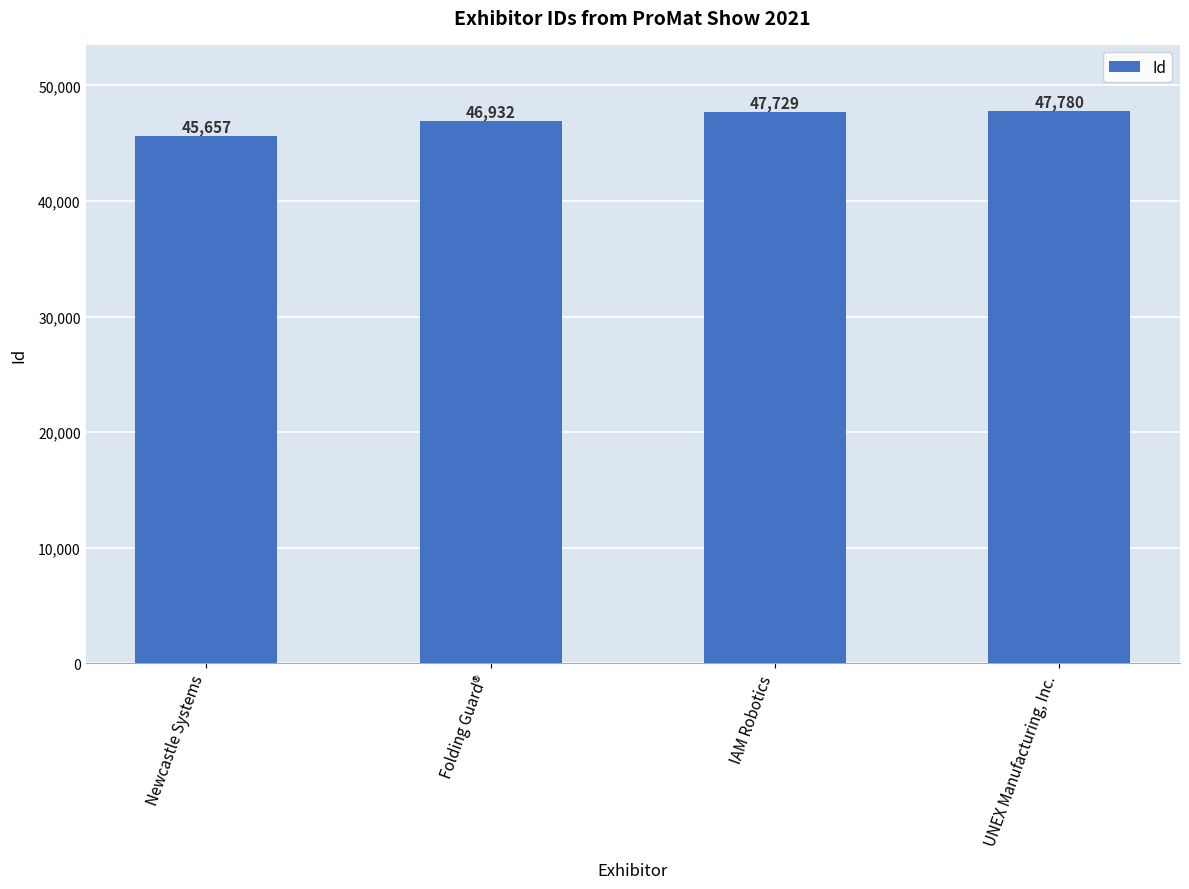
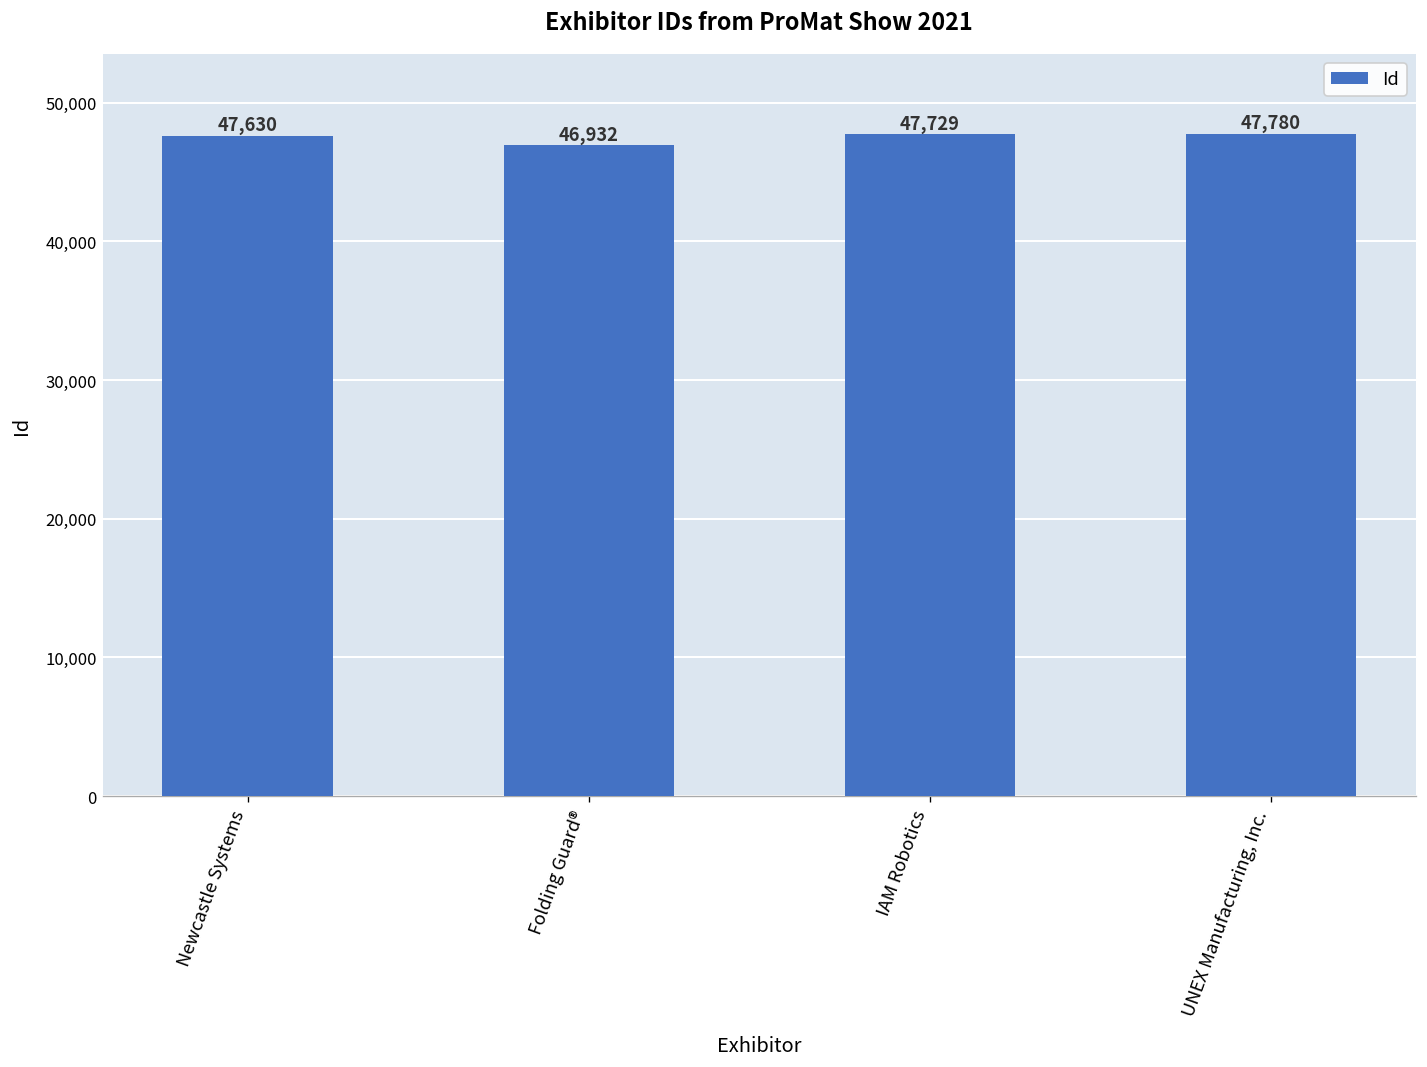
  {
-   "Newcastle Systems": "45,657",
+   "Newcastle Systems": "47,630",
    "Folding Guard®": "46,932",
    "IAM Robotics": "47,729",
    "UNEX Manufacturing, Inc.": "47,780"
  }
